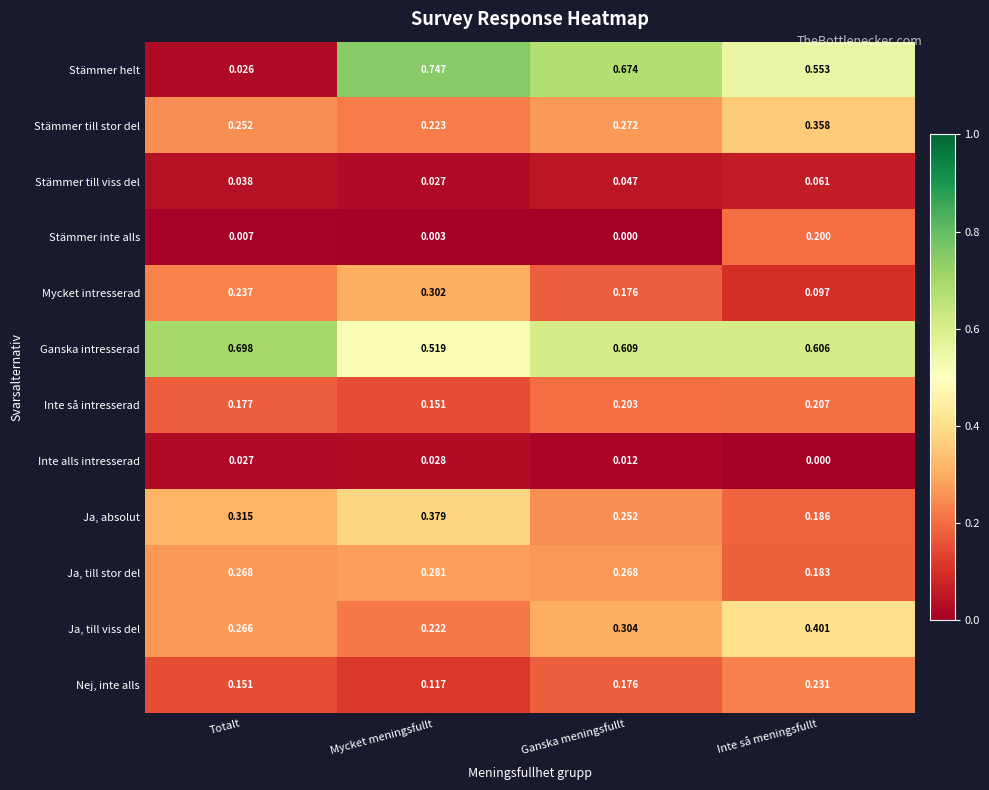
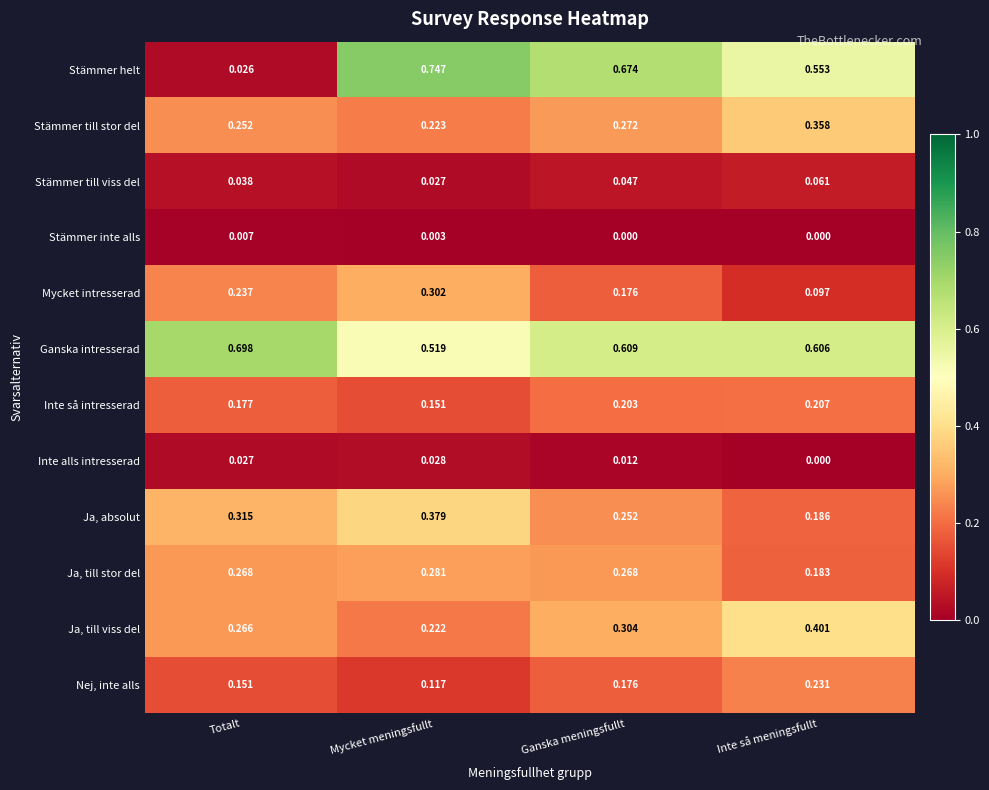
  {
    "Stämmer helt": {
      "Totalt": 0.026,
      "Mycket meningsfullt": 0.747,
      "Ganska meningsfullt": 0.674,
      "Inte så meningsfullt": 0.553
    },
    "Stämmer till stor del": {
      "Totalt": 0.252,
      "Mycket meningsfullt": 0.223,
      "Ganska meningsfullt": 0.272,
      "Inte så meningsfullt": 0.358
    },
    "Stämmer till viss del": {
      "Totalt": 0.038,
      "Mycket meningsfullt": 0.027,
      "Ganska meningsfullt": 0.047,
      "Inte så meningsfullt": 0.061
    },
    "Stämmer inte alls": {
      "Totalt": 0.007,
      "Mycket meningsfullt": 0.003,
      "Ganska meningsfullt": 0.000,
-     "Inte så meningsfullt": 0.200
+     "Inte så meningsfullt": 0.000
    },
    "Mycket intresserad": {
      "Totalt": 0.237,
      "Mycket meningsfullt": 0.302,
      "Ganska meningsfullt": 0.176,
      "Inte så meningsfullt": 0.097
    },
    "Ganska intresserad": {
      "Totalt": 0.698,
      "Mycket meningsfullt": 0.519,
      "Ganska meningsfullt": 0.609,
      "Inte så meningsfullt": 0.606
    },
    "Inte så intresserad": {
      "Totalt": 0.177,
      "Mycket meningsfullt": 0.151,
      "Ganska meningsfullt": 0.203,
      "Inte så meningsfullt": 0.207
    },
    "Inte alls intresserad": {
      "Totalt": 0.027,
      "Mycket meningsfullt": 0.028,
      "Ganska meningsfullt": 0.012,
      "Inte så meningsfullt": 0.000
    },
    "Ja, absolut": {
      "Totalt": 0.315,
      "Mycket meningsfullt": 0.379,
      "Ganska meningsfullt": 0.252,
      "Inte så meningsfullt": 0.186
    },
    "Ja, till stor del": {
      "Totalt": 0.268,
      "Mycket meningsfullt": 0.281,
      "Ganska meningsfullt": 0.268,
      "Inte så meningsfullt": 0.183
    },
    "Ja, till viss del": {
      "Totalt": 0.266,
      "Mycket meningsfullt": 0.222,
      "Ganska meningsfullt": 0.304,
      "Inte så meningsfullt": 0.401
    },
    "Nej, inte alls": {
      "Totalt": 0.151,
      "Mycket meningsfullt": 0.117,
      "Ganska meningsfullt": 0.176,
      "Inte så meningsfullt": 0.231
    }
  }
